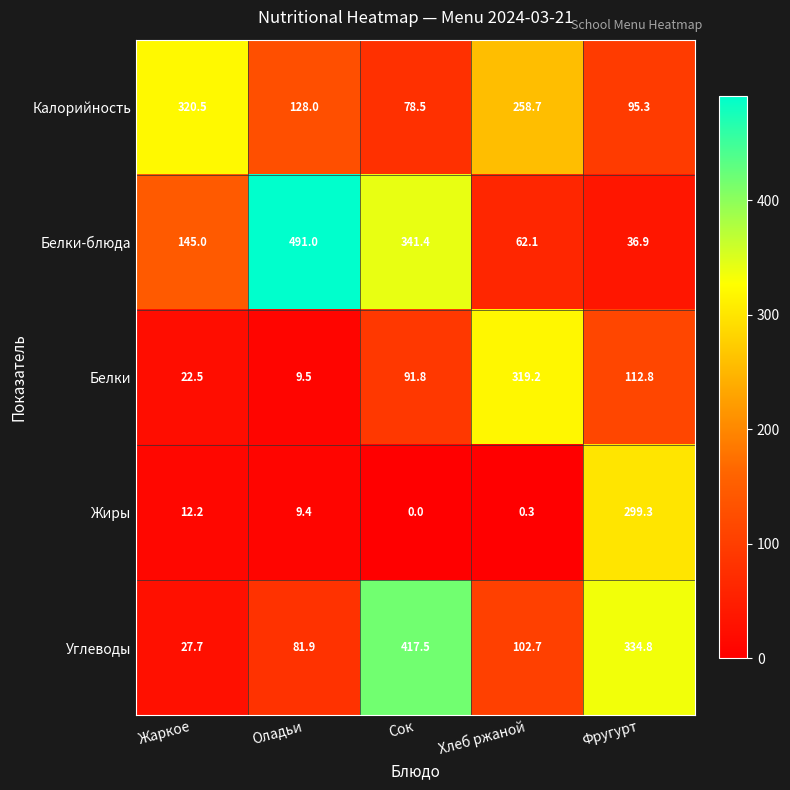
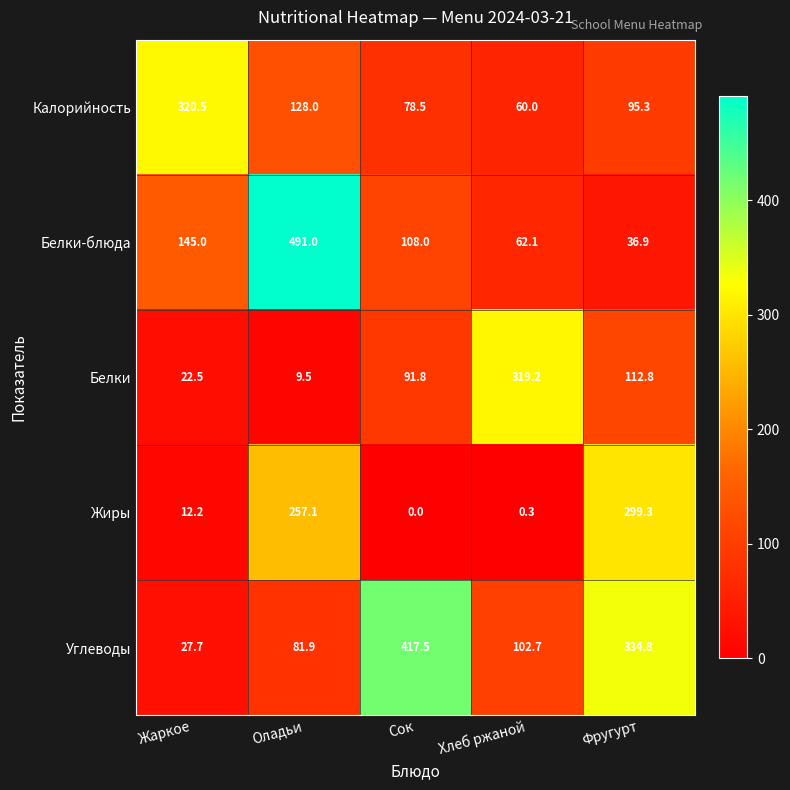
  {
    "Калорийность": {
      "Жаркое": 320.5,
      "Оладьи": 128.0,
      "Сок": 78.5,
-     "Хлеб ржаной": 258.7,
+     "Хлеб ржаной": 60.0,
      "Фругурт": 95.3
    },
    "Белки-блюда": {
      "Жаркое": 145.0,
      "Оладьи": 491.0,
-     "Сок": 341.4,
+     "Сок": 108.0,
      "Хлеб ржаной": 62.1,
      "Фругурт": 36.9
    },
    "Белки": {
      "Жаркое": 22.5,
      "Оладьи": 9.5,
      "Сок": 91.8,
      "Хлеб ржаной": 319.2,
      "Фругурт": 112.8
    },
    "Жиры": {
      "Жаркое": 12.2,
-     "Оладьи": 9.4,
+     "Оладьи": 257.1,
      "Сок": 0.0,
      "Хлеб ржаной": 0.3,
      "Фругурт": 299.3
    },
    "Углеводы": {
      "Жаркое": 27.7,
      "Оладьи": 81.9,
      "Сок": 417.5,
      "Хлеб ржаной": 102.7,
      "Фругурт": 334.8
    }
  }
